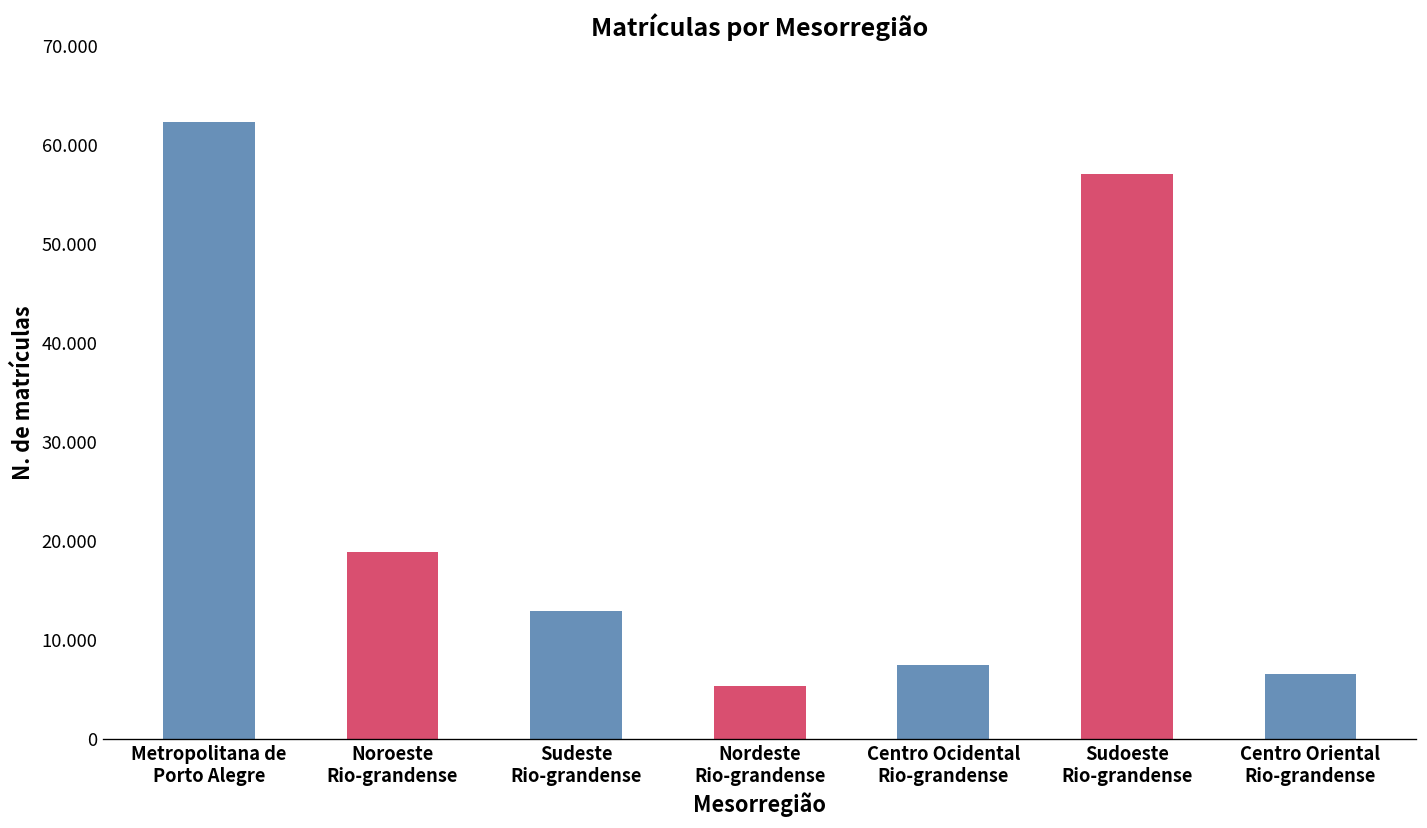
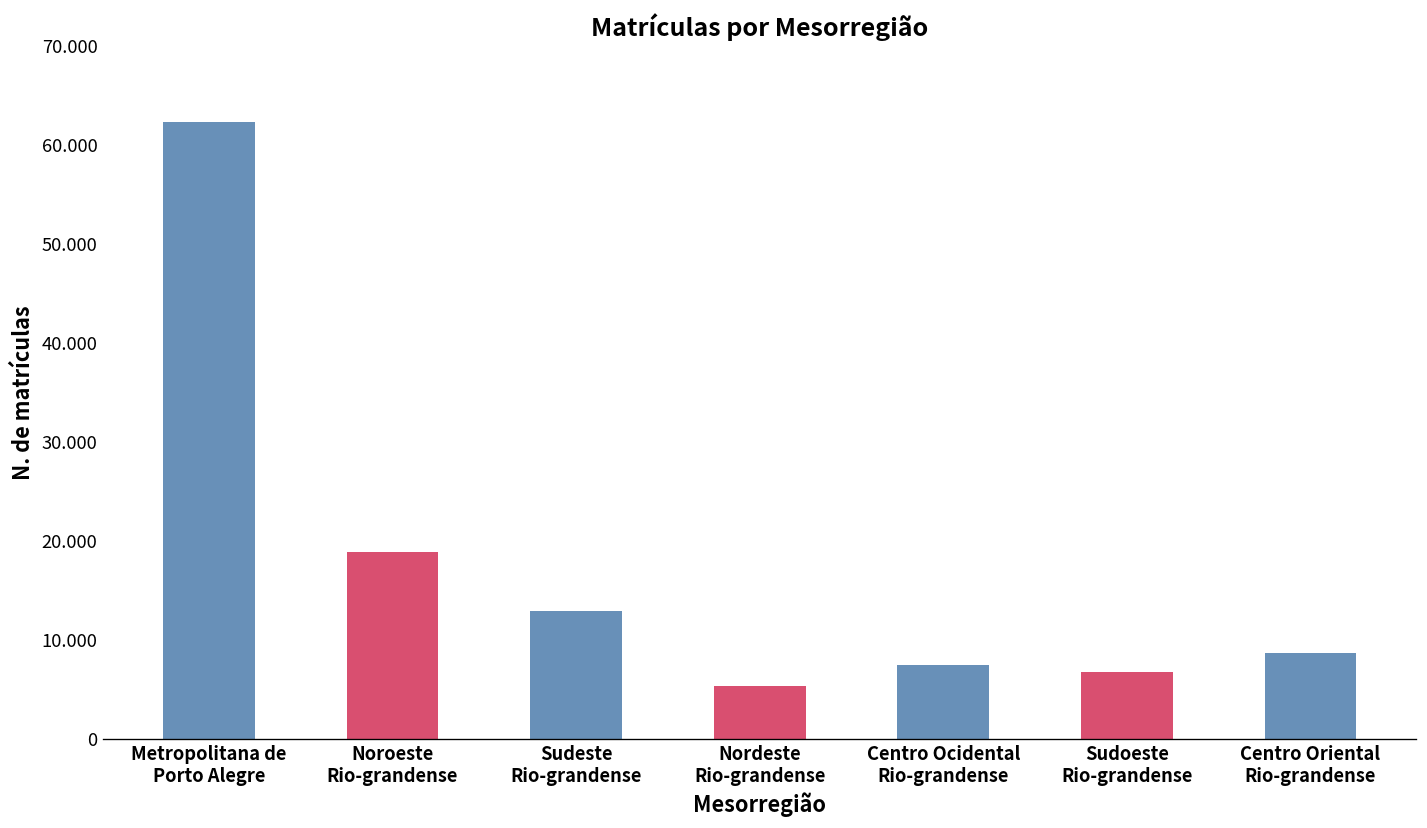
  {
    "Metropolitana de Porto Alegre": 62,
    "Noroeste Rio-grandense": 19,
    "Sudeste Rio-grandense": 13,
    "Nordeste Rio-grandense": 5,
    "Centro Ocidental Rio-grandense": 8,
-   "Sudoeste Rio-grandense": 57,
-   "Centro Oriental Rio-grandense": 7
+   "Sudoeste Rio-grandense": 7,
+   "Centro Oriental Rio-grandense": 9
  }
